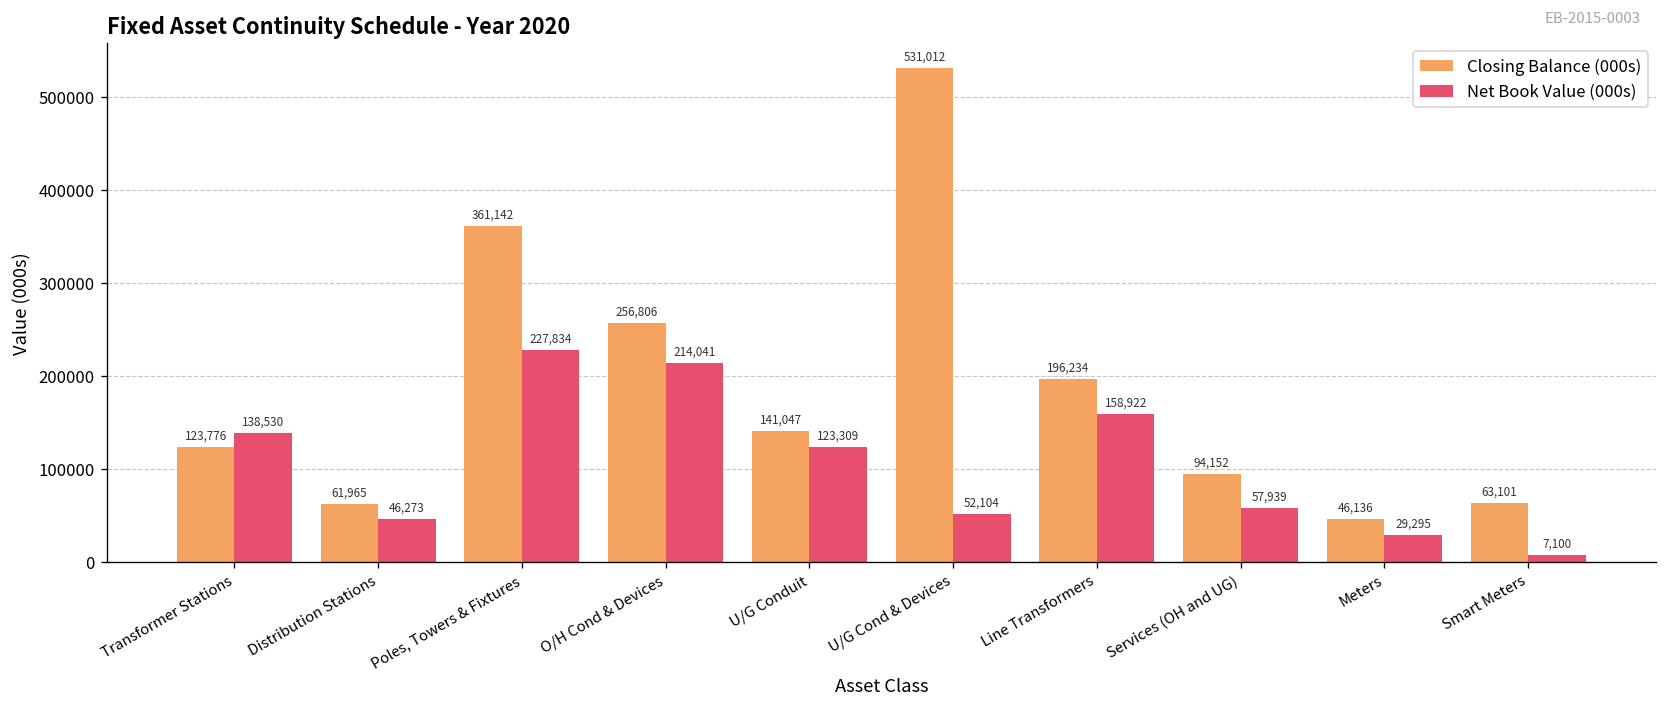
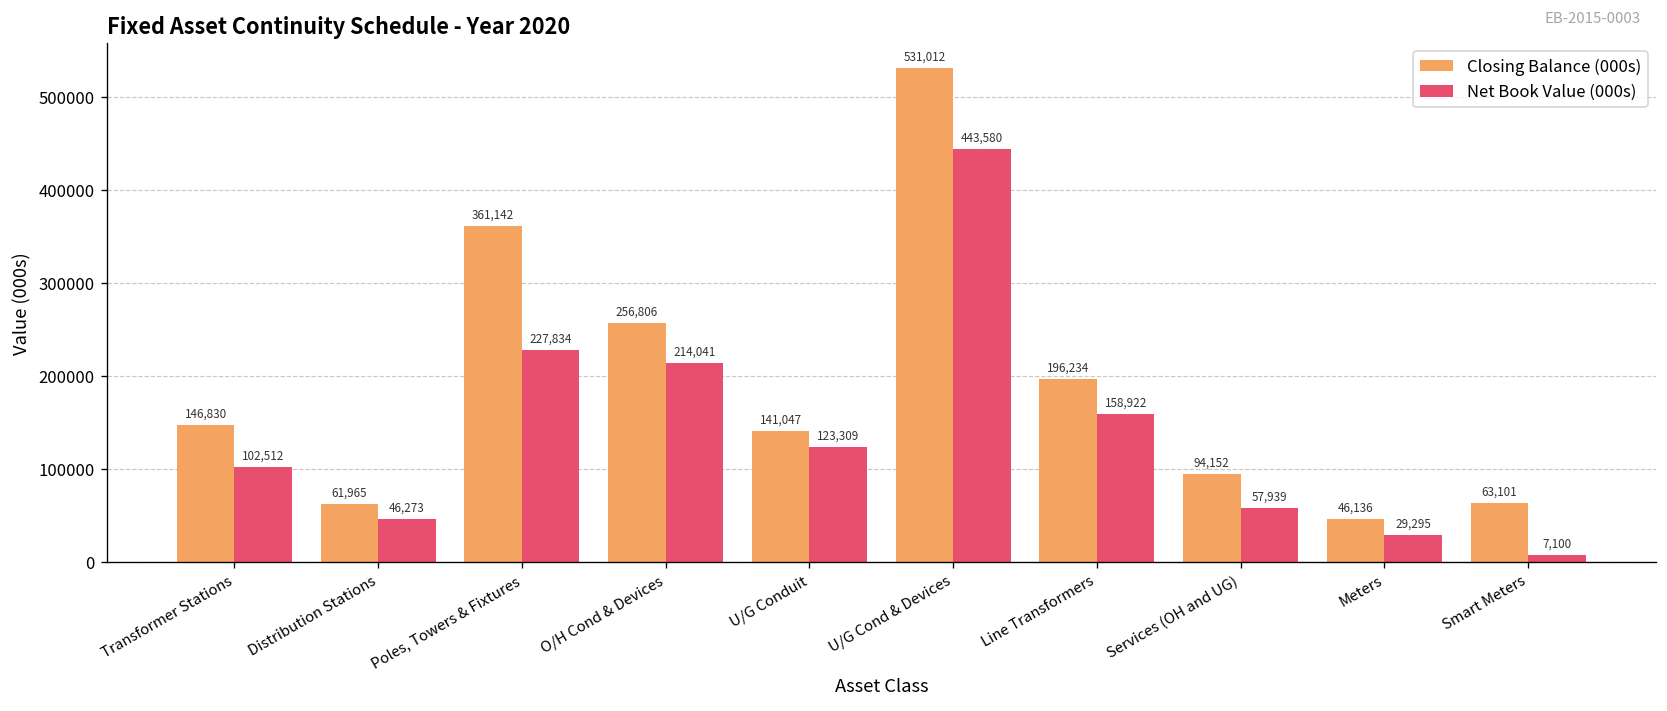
  {
    "Closing Balance (000s)": {
-     "Transformer Stations": "123,776",
+     "Transformer Stations": "146,830",
      "Distribution Stations": "61,965",
      "Poles, Towers & Fixtures": "361,142",
      "O/H Cond & Devices": "256,806",
      "U/G Conduit": "141,047",
      "U/G Cond & Devices": "531,012",
      "Line Transformers": "196,234",
      "Services (OH and UG)": "94,152",
      "Meters": "46,136",
      "Smart Meters": "63,101"
    },
    "Net Book Value (000s)": {
-     "Transformer Stations": "138,530",
+     "Transformer Stations": "102,512",
      "Distribution Stations": "46,273",
      "Poles, Towers & Fixtures": "227,834",
      "O/H Cond & Devices": "214,041",
      "U/G Conduit": "123,309",
-     "U/G Cond & Devices": "52,104",
+     "U/G Cond & Devices": "443,580",
      "Line Transformers": "158,922",
      "Services (OH and UG)": "57,939",
      "Meters": "29,295",
      "Smart Meters": "7,100"
    }
  }
